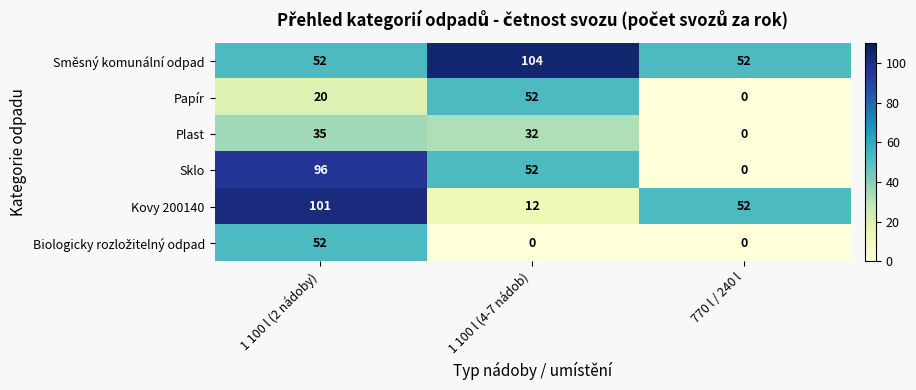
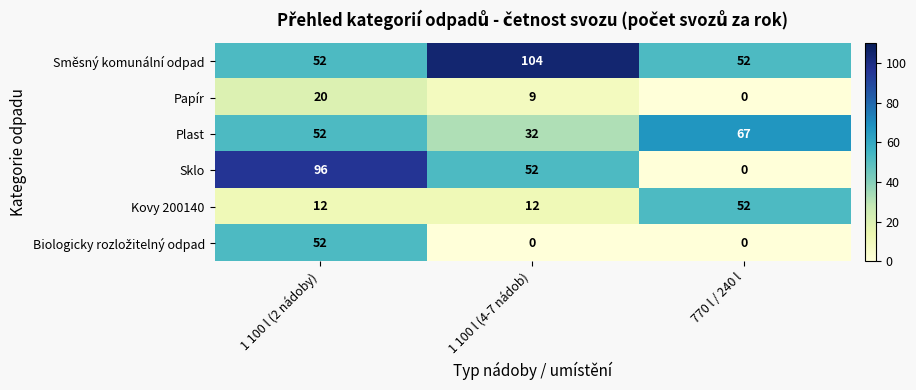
  {
    "Směsný komunální odpad": {
      "1 100 l (2 nádoby)": 52,
      "1 100 l (4-7 nádob)": 104,
      "770 l / 240 l": 52
    },
    "Papír": {
      "1 100 l (2 nádoby)": 20,
-     "1 100 l (4-7 nádob)": 52,
+     "1 100 l (4-7 nádob)": 9,
      "770 l / 240 l": 0
    },
    "Plast": {
-     "1 100 l (2 nádoby)": 35,
+     "1 100 l (2 nádoby)": 52,
      "1 100 l (4-7 nádob)": 32,
-     "770 l / 240 l": 0
+     "770 l / 240 l": 67
    },
    "Sklo": {
      "1 100 l (2 nádoby)": 96,
      "1 100 l (4-7 nádob)": 52,
      "770 l / 240 l": 0
    },
    "Kovy 200140": {
-     "1 100 l (2 nádoby)": 101,
+     "1 100 l (2 nádoby)": 12,
      "1 100 l (4-7 nádob)": 12,
      "770 l / 240 l": 52
    },
    "Biologicky rozložitelný odpad": {
      "1 100 l (2 nádoby)": 52,
      "1 100 l (4-7 nádob)": 0,
      "770 l / 240 l": 0
    }
  }
